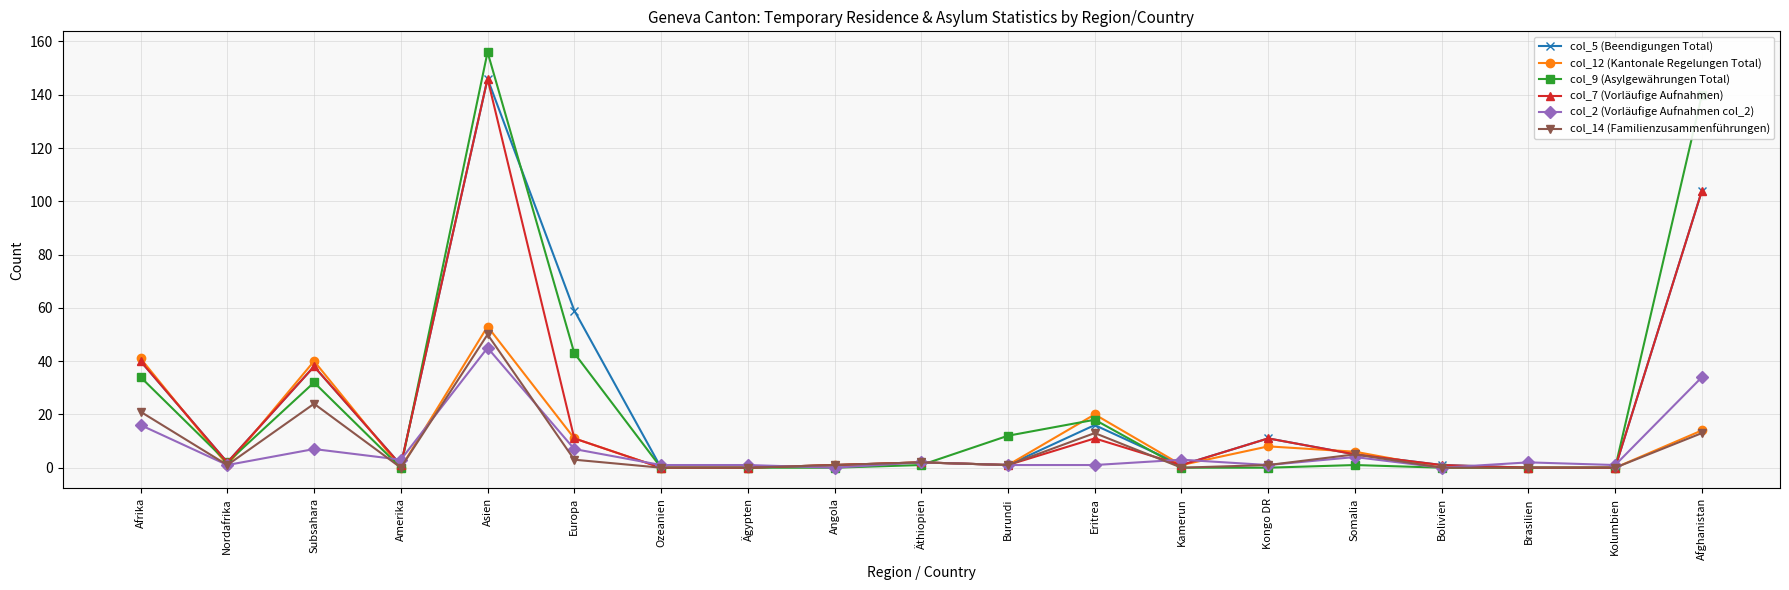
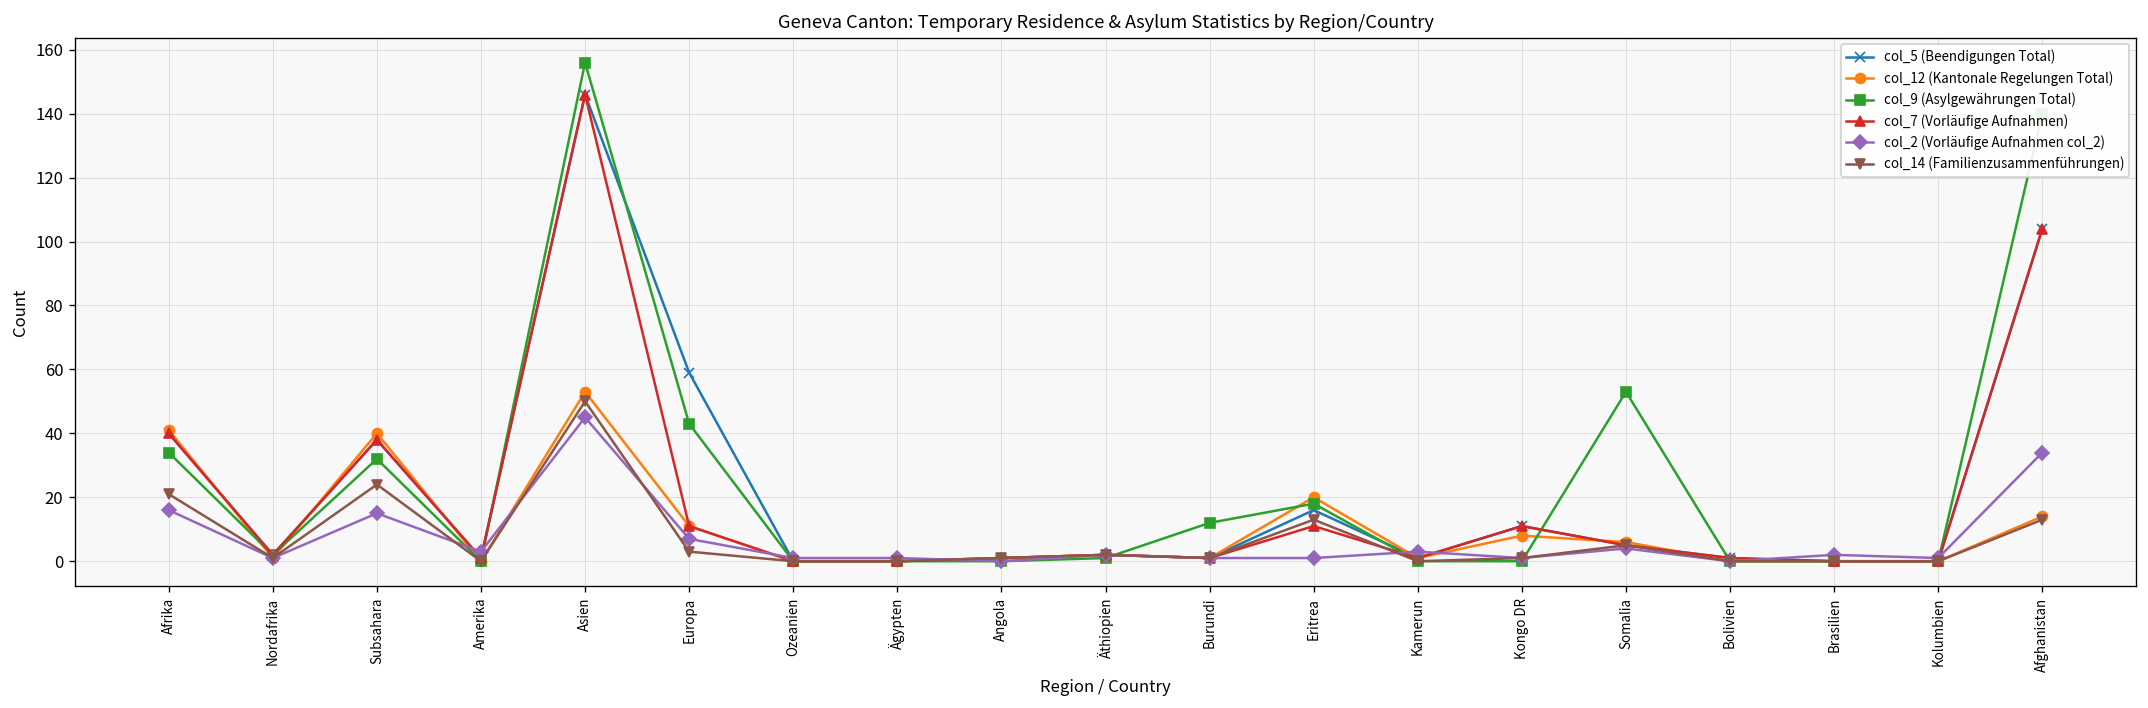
  {
    "col_5 (Beendigungen Total)": {
      "Europa": 59,
      "Eritrea": 16
    },
    "col_12 (Kantonale Regelungen Total)": {
      "Afrika": 41,
      "Subsahara": 40,
      "Asien": 53,
      "Eritrea": 20,
      "Kongo DR": 8,
      "Somalia": 6,
      "Afghanistan": 14
    },
    "col_9 (Asylgewährungen Total)": {
      "Afrika": 34,
      "Subsahara": 32,
      "Asien": 156,
      "Europa": 43,
      "Äthiopien": 1,
      "Burundi": 12,
      "Eritrea": 18,
      "Kongo DR": 0,
-     "Somalia": 1
+     "Somalia": 53
    },
    "col_7 (Vorläufige Aufnahmen)": {
      "Eritrea": 11
    },
    "col_2 (Vorläufige Aufnahmen col_2)": {
      "Afrika": 16,
-     "Subsahara": 7,
+     "Subsahara": 15,
      "Amerika": 3,
      "Asien": 45,
      "Europa": 7,
      "Ozeanien": 1,
      "Ägypten": 1,
      "Eritrea": 1,
      "Kamerun": 3,
      "Somalia": 4,
      "Brasilien": 2,
      "Kolumbien": 1,
      "Afghanistan": 34
    },
    "col_14 (Familienzusammenführungen)": {
      "Afrika": 21,
      "Subsahara": 24,
      "Asien": 50,
      "Europa": 3,
      "Eritrea": 13,
      "Afghanistan": 13
    }
  }
